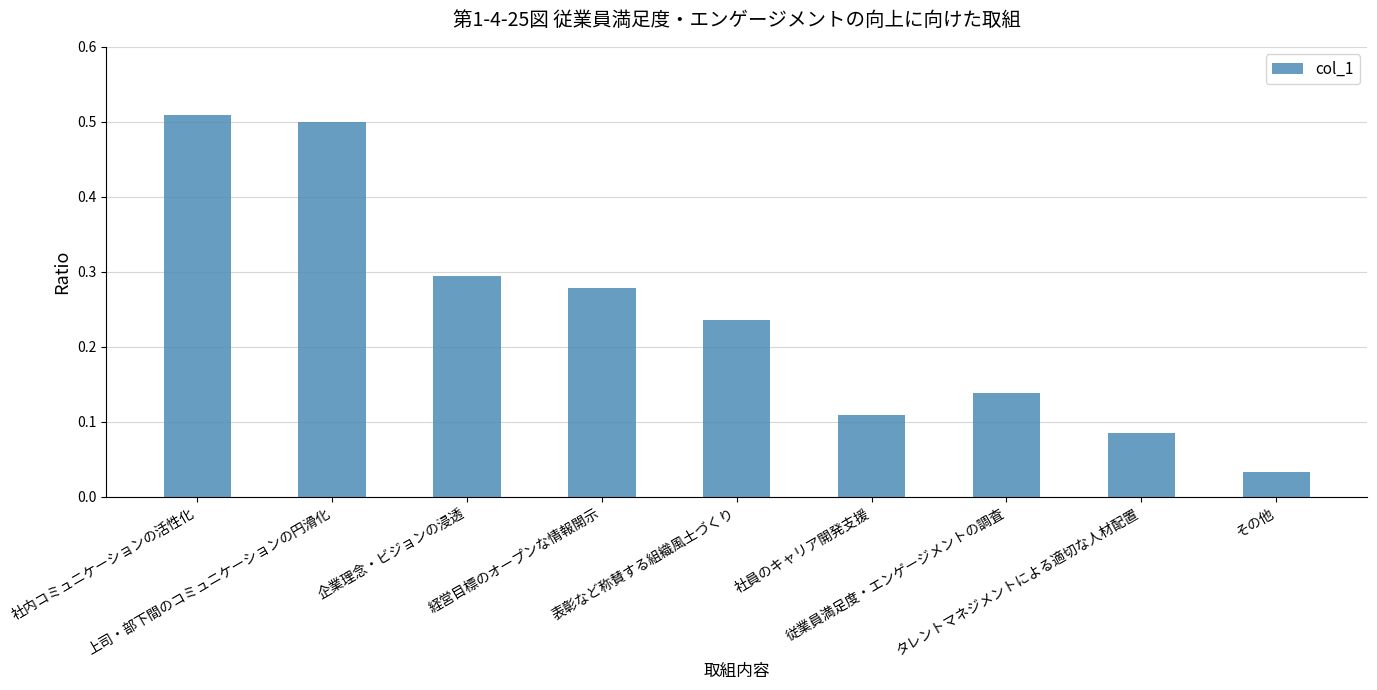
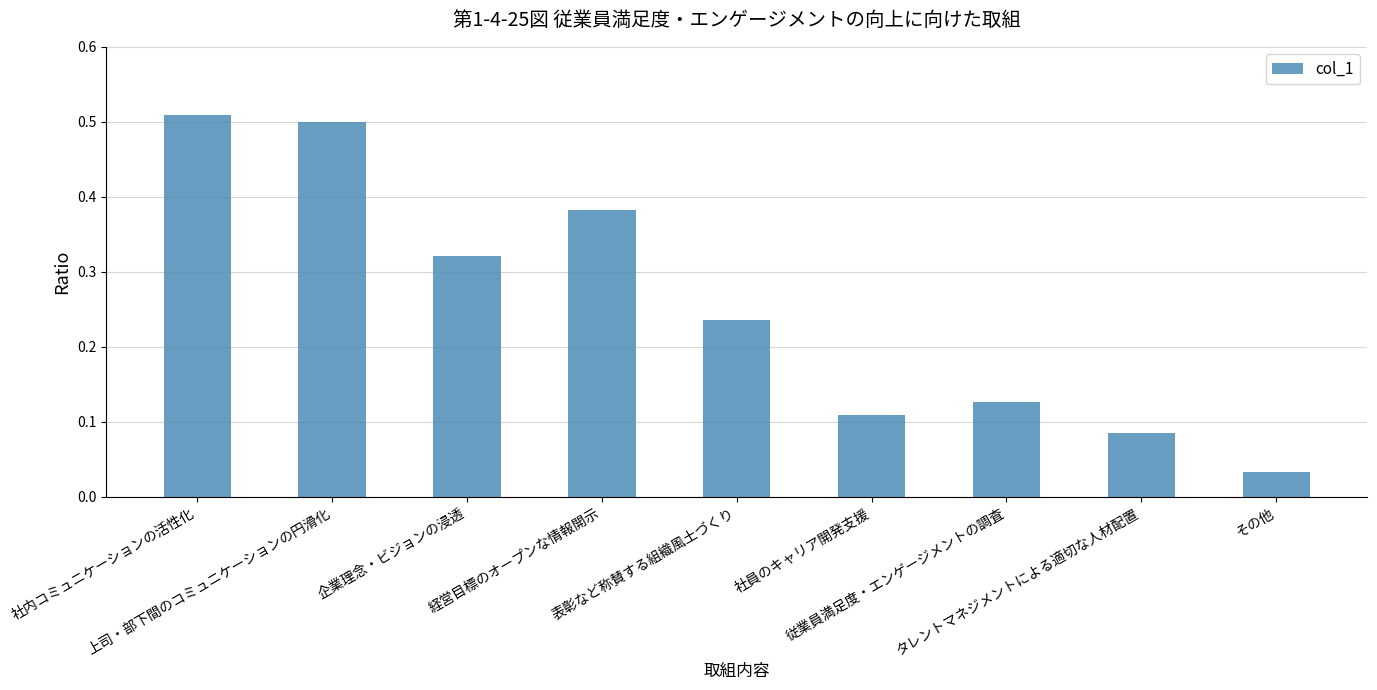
  {
    "社内コミュニケーションの活性化": 0.51,
    "上司・部下間のコミュニケーションの円滑化": 0.50,
-   "企業理念・ビジョンの浸透": 0.30,
-   "経営目標のオープンな情報開示": 0.28,
+   "企業理念・ビジョンの浸透": 0.32,
+   "経営目標のオープンな情報開示": 0.38,
    "表彰など称賛する組織風土づくり": 0.24,
    "社員のキャリア開発支援": 0.11,
-   "従業員満足度・エンゲージメントの調査": 0.14,
+   "従業員満足度・エンゲージメントの調査": 0.13,
    "タレントマネジメントによる適切な人材配置": 0.09,
    "その他": 0.03
  }
